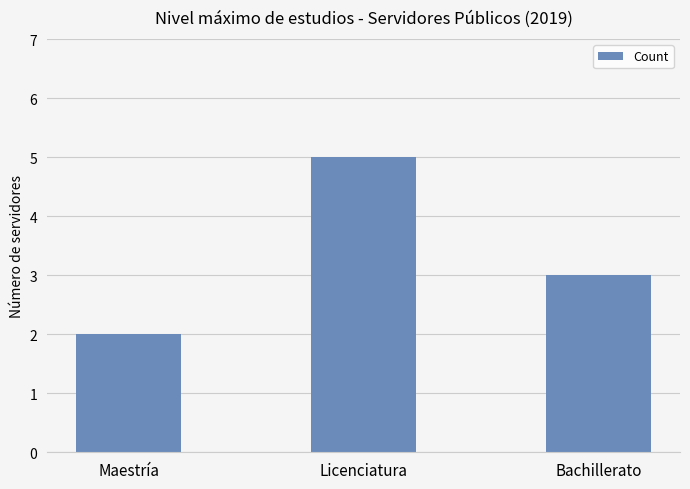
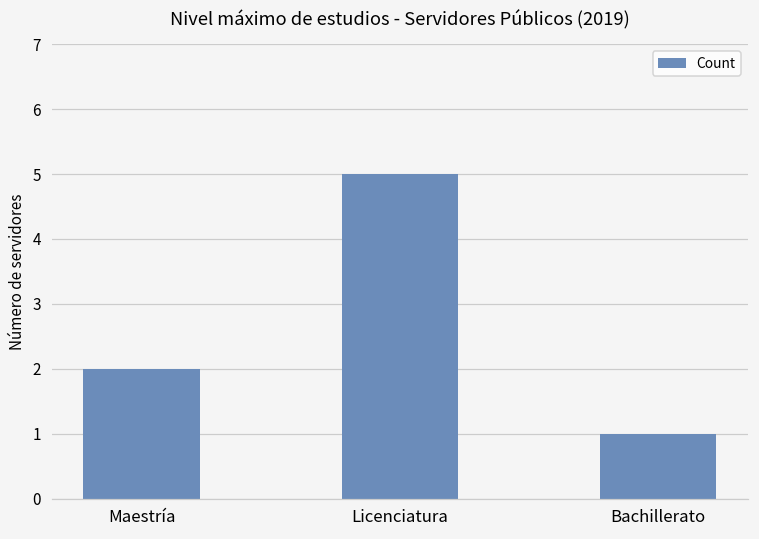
  {
    "Maestría": 2,
    "Licenciatura": 5,
-   "Bachillerato": 3
+   "Bachillerato": 1
  }
